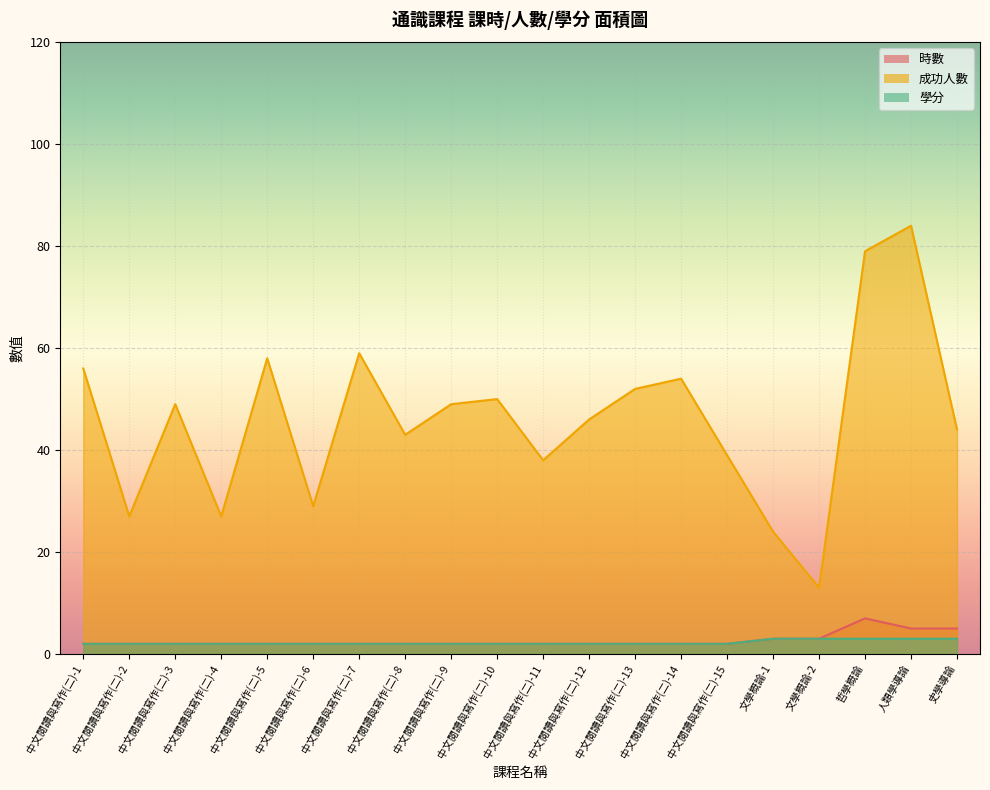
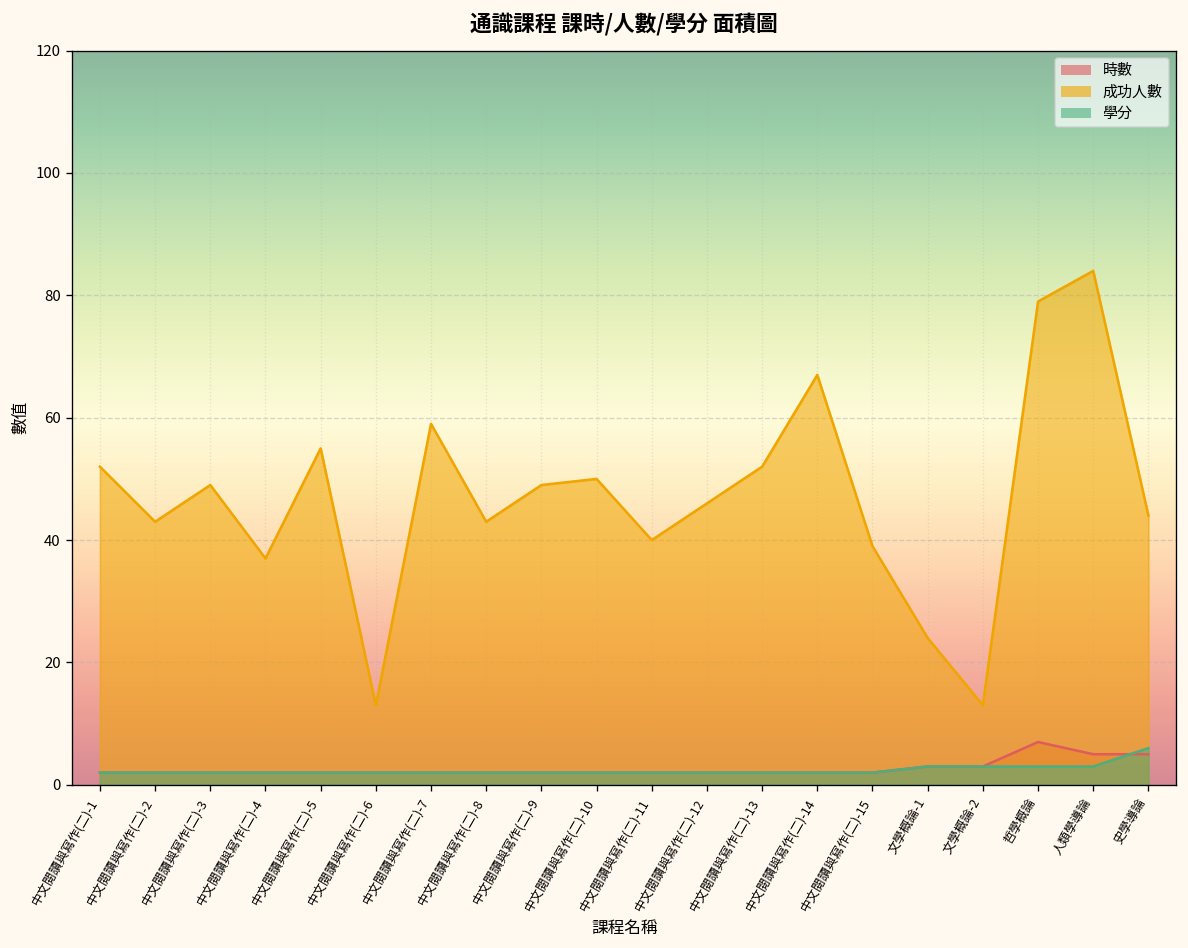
  {
    "時數": {
      "哲學概論": 7,
      "人類學導論": 5,
      "史學導論": 5
    },
    "成功人數": {
-     "中文閱讀與寫作(二)-1": 56,
-     "中文閱讀與寫作(二)-2": 27,
+     "中文閱讀與寫作(二)-1": 52,
+     "中文閱讀與寫作(二)-2": 43,
      "中文閱讀與寫作(二)-3": 49,
-     "中文閱讀與寫作(二)-4": 27,
-     "中文閱讀與寫作(二)-5": 58,
-     "中文閱讀與寫作(二)-6": 29,
+     "中文閱讀與寫作(二)-4": 37,
+     "中文閱讀與寫作(二)-5": 55,
+     "中文閱讀與寫作(二)-6": 13,
      "中文閱讀與寫作(二)-7": 59,
      "中文閱讀與寫作(二)-8": 43,
      "中文閱讀與寫作(二)-9": 49,
      "中文閱讀與寫作(二)-10": 50,
-     "中文閱讀與寫作(二)-11": 38,
+     "中文閱讀與寫作(二)-11": 40,
      "中文閱讀與寫作(二)-12": 46,
      "中文閱讀與寫作(二)-13": 52,
-     "中文閱讀與寫作(二)-14": 54,
+     "中文閱讀與寫作(二)-14": 67,
      "中文閱讀與寫作(二)-15": 39,
      "文學概論-1": 24,
      "文學概論-2": 13,
      "哲學概論": 79,
      "人類學導論": 84,
      "史學導論": 44
    },
    "學分": {
      "哲學概論": 3,
      "人類學導論": 3,
-     "史學導論": 3
+     "史學導論": 6
    }
  }
